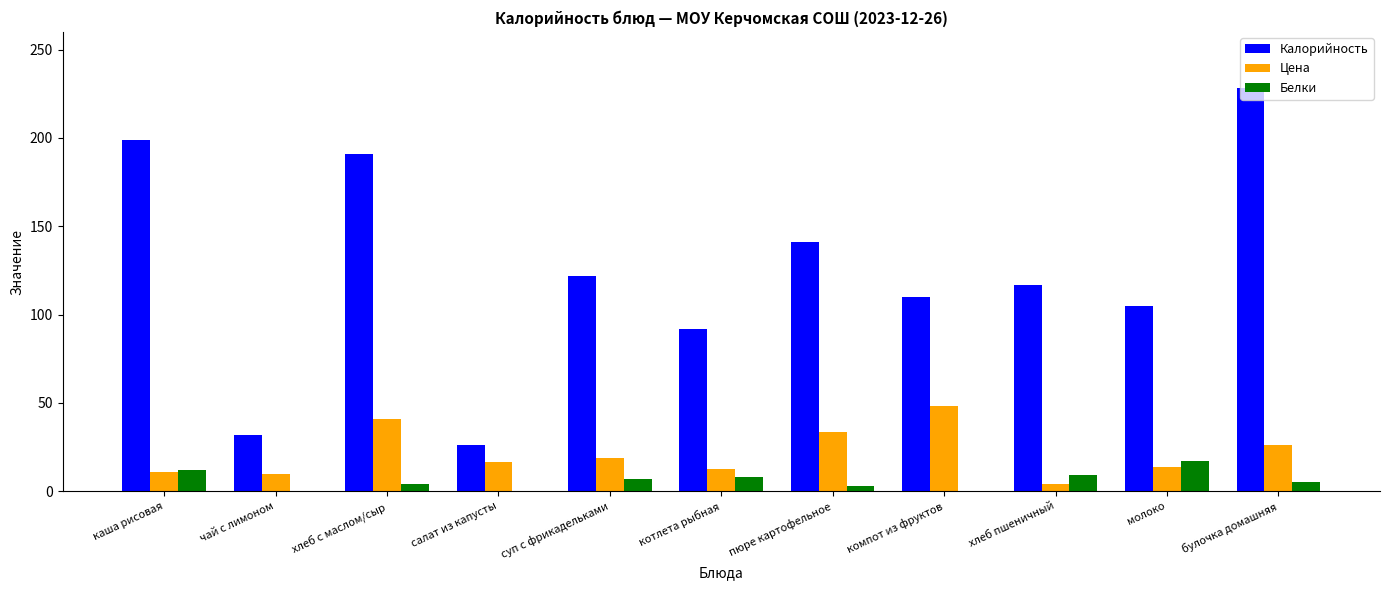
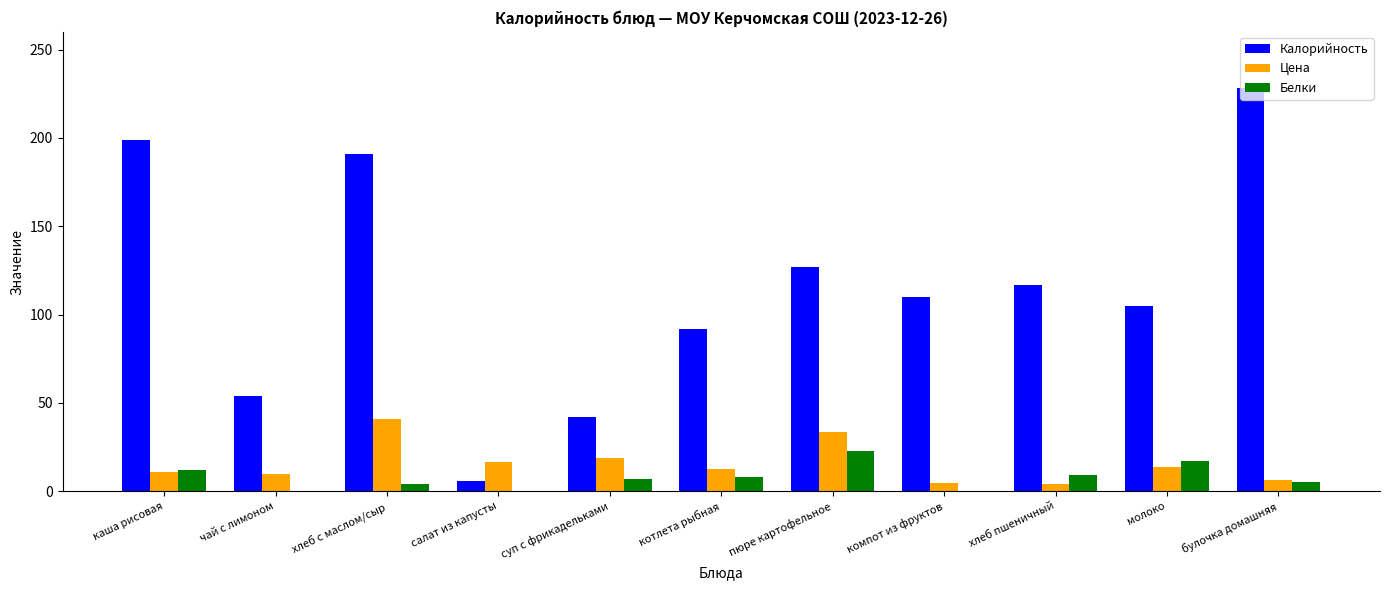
  {
    "Калорийность": {
      "каша рисовая": 199,
-     "чай с лимоном": 32,
+     "чай с лимоном": 54,
      "хлеб с маслом/сыр": 191,
-     "салат из капусты": 26,
-     "суп с фрикадельками": 122,
+     "салат из капусты": 6,
+     "суп с фрикадельками": 42,
      "котлета рыбная": 92,
-     "пюре картофельное": 141,
+     "пюре картофельное": 127,
      "компот из фруктов": 110,
      "хлеб пшеничный": 117,
      "молоко": 105
    },
    "Цена": {
      "каша рисовая": 11,
      "чай с лимоном": 10,
      "хлеб с маслом/сыр": 41,
      "салат из капусты": 17,
      "суп с фрикадельками": 19,
      "котлета рыбная": 12,
      "пюре картофельное": 34,
-     "компот из фруктов": 48,
+     "компот из фруктов": 5,
      "хлеб пшеничный": 4,
      "молоко": 14,
-     "булочка домашняя": 26
+     "булочка домашняя": 7
    },
    "Белки": {
      "каша рисовая": 12,
      "чай с лимоном": 0,
      "хлеб с маслом/сыр": 4,
      "салат из капусты": 0,
      "суп с фрикадельками": 7,
      "котлета рыбная": 8,
-     "пюре картофельное": 3,
+     "пюре картофельное": 23,
      "компот из фруктов": 0,
      "хлеб пшеничный": 9,
      "молоко": 17,
      "булочка домашняя": 5
    }
  }
